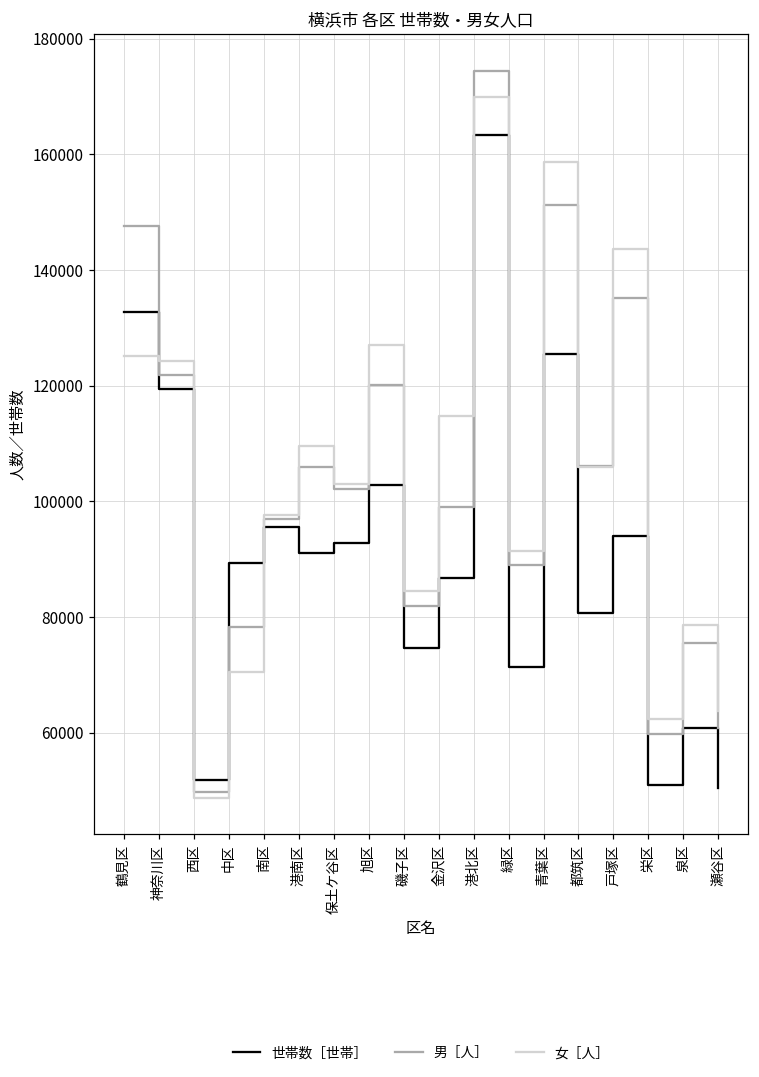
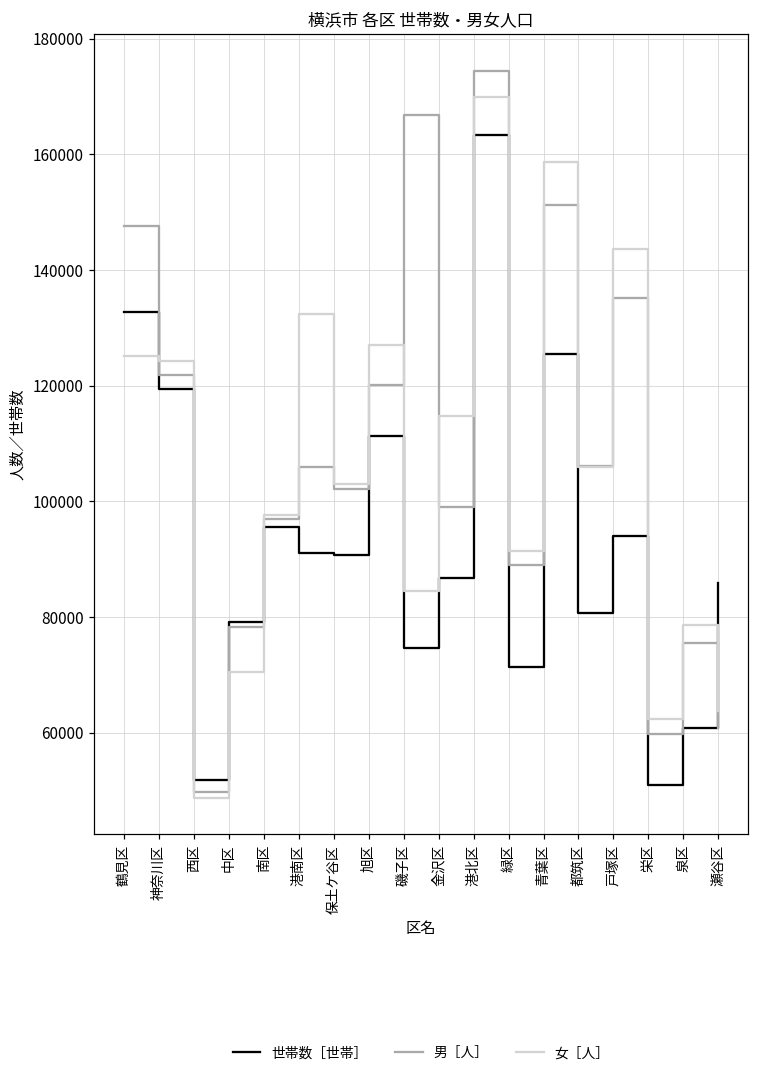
  {
    "世帯数［世帯］": {
      "鶴見区": 133000,
      "神奈川区": 119000,
      "西区": 52000,
-     "中区": 89000,
+     "中区": 79000,
      "南区": 95000,
      "港南区": 91000,
-     "保土ケ谷区": 93000,
-     "旭区": 103000,
+     "保土ケ谷区": 91000,
+     "旭区": 111000,
      "磯子区": 75000,
      "金沢区": 87000,
      "港北区": 163000,
      "緑区": 71000,
      "青葉区": 125000,
      "都筑区": 81000,
      "戸塚区": 94000,
      "栄区": 51000,
      "泉区": 61000,
-     "瀬谷区": 50000
+     "瀬谷区": 86000
    },
    "男［人］": {
      "鶴見区": 148000,
      "神奈川区": 122000,
      "西区": 50000,
      "中区": 78000,
      "南区": 97000,
      "港南区": 106000,
      "保土ケ谷区": 102000,
      "旭区": 120000,
-     "磯子区": 82000,
+     "磯子区": 167000,
      "金沢区": 99000,
      "港北区": 174000,
      "緑区": 89000,
      "青葉区": 151000,
      "戸塚区": 135000,
      "栄区": 60000,
      "泉区": 75000,
      "瀬谷区": 61000
    },
    "女［人］": {
      "鶴見区": 125000,
      "神奈川区": 124000,
      "西区": 49000,
      "中区": 70000,
      "南区": 98000,
-     "港南区": 110000,
+     "港南区": 132000,
      "保土ケ谷区": 103000,
      "旭区": 127000,
      "磯子区": 84000,
      "金沢区": 115000,
      "港北区": 170000,
      "緑区": 91000,
      "青葉区": 159000,
      "戸塚区": 144000,
      "栄区": 62000,
      "泉区": 79000,
      "瀬谷区": 64000
    }
  }
